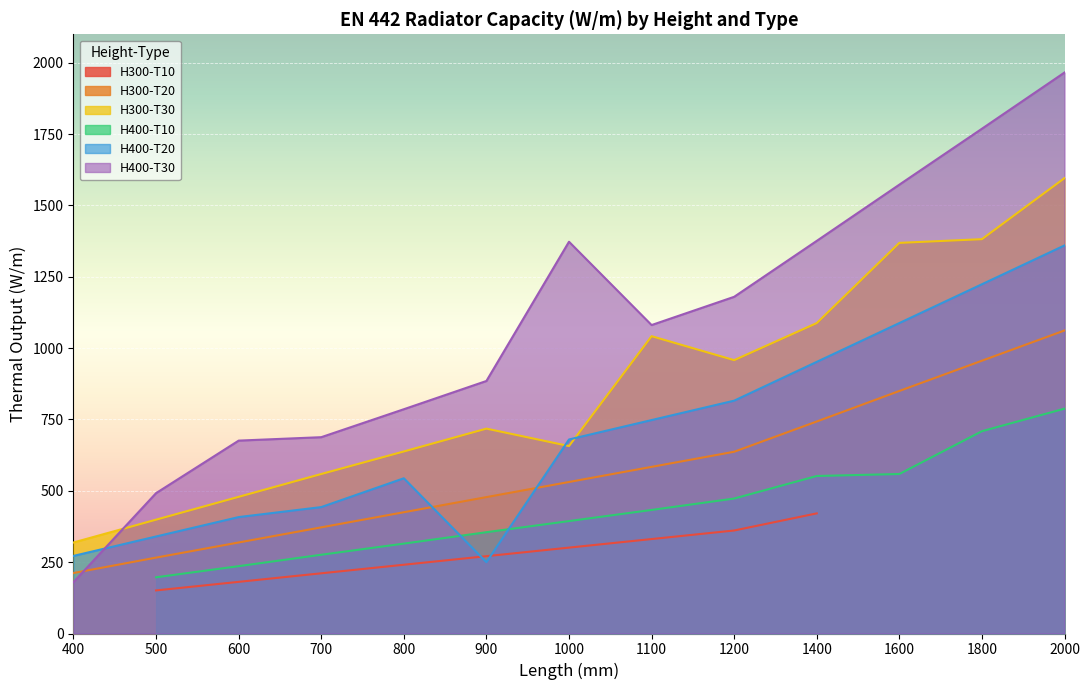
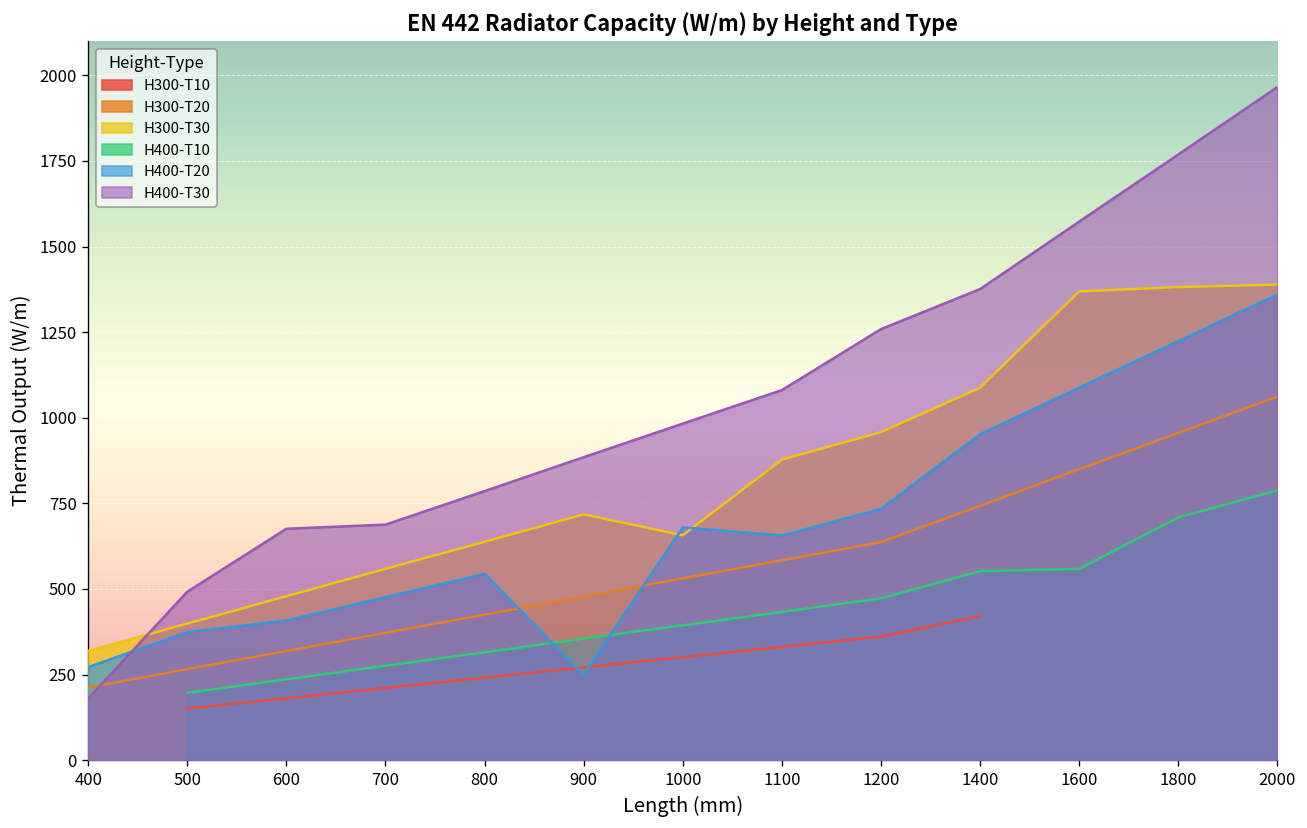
  {
    "H300-T30": {
      "400": 320,
      "500": 400,
      "600": 480,
      "700": 560,
      "800": 640,
      "900": 720,
      "1000": 660,
-     "1100": 1040,
+     "1100": 880,
      "1200": 960,
      "1400": 1090,
      "1600": 1370,
      "1800": 1380,
-     "2000": 1600
+     "2000": 1390
    },
    "H400-T10": {
      "500": 200,
      "600": 240,
      "700": 280,
      "800": 320,
      "900": 360,
      "1000": 390,
      "1100": 430,
      "1200": 470,
      "1400": 550,
      "1600": 560,
      "1800": 710,
      "2000": 790
    },
    "H400-T20": {
      "400": 270,
-     "500": 340,
+     "500": 370,
      "600": 410,
-     "700": 440,
+     "700": 480,
      "800": 540,
      "900": 250,
      "1000": 680,
-     "1100": 750,
-     "1200": 820,
+     "1100": 660,
+     "1200": 730,
      "1400": 950,
      "1600": 1090,
      "1800": 1220,
      "2000": 1360
    },
    "H400-T30": {
      "400": 180,
      "500": 490,
      "600": 680,
      "700": 690,
      "800": 790,
      "900": 890,
-     "1000": 1370,
+     "1000": 980,
      "1100": 1080,
-     "1200": 1180,
+     "1200": 1260,
      "1400": 1380,
      "1600": 1570,
      "1800": 1770,
      "2000": 1970
    }
  }
